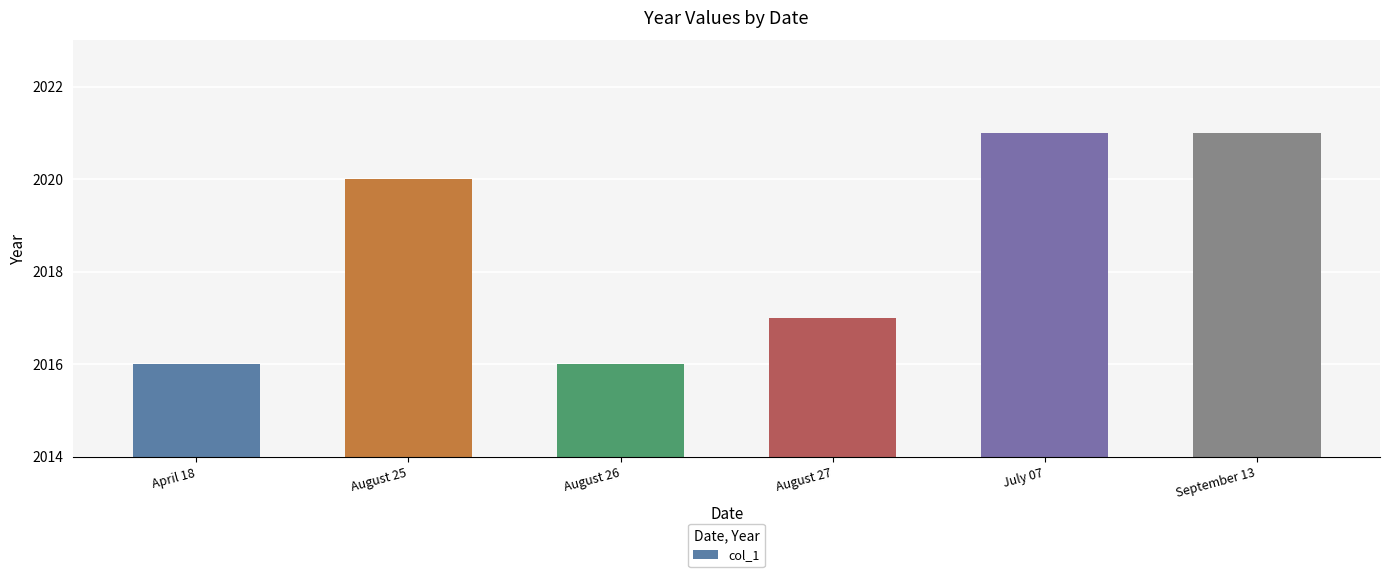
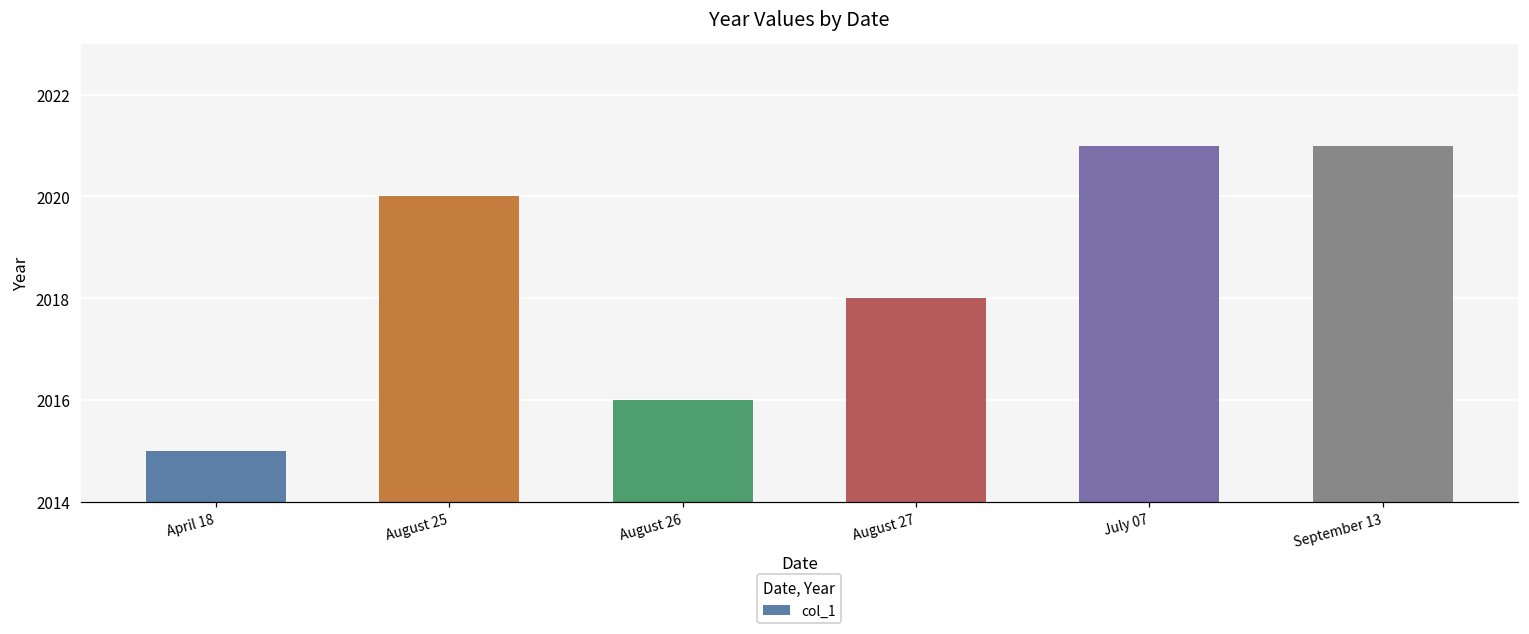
  {
-   "April 18": 2016,
+   "April 18": 2015,
    "August 25": 2020,
    "August 26": 2016,
-   "August 27": 2017,
+   "August 27": 2018,
    "July 07": 2021,
    "September 13": 2021
  }
